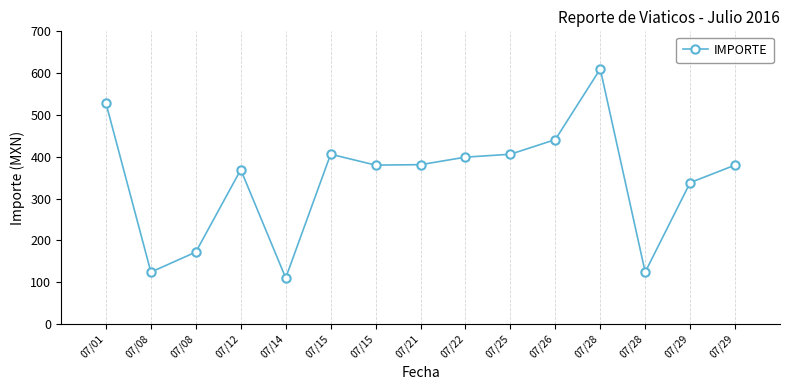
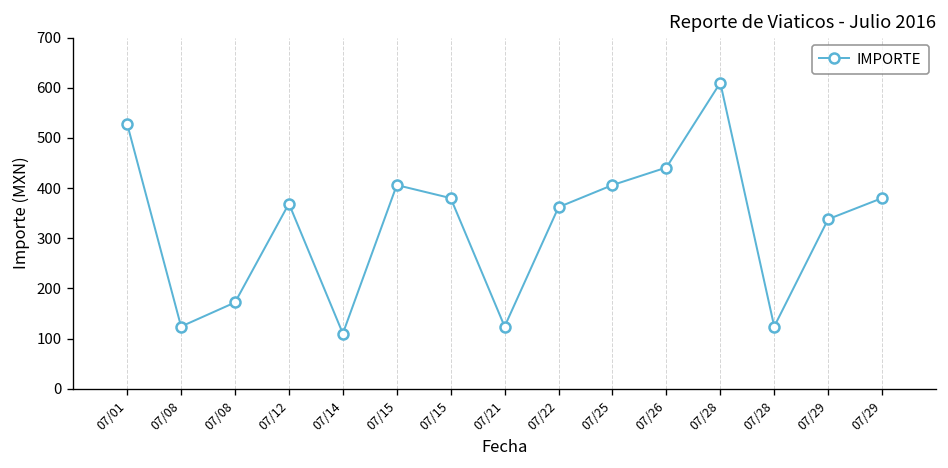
  {
    "07/01": 530,
    "07/12": 370,
    "07/14": 110,
-   "07/21": 380,
-   "07/22": 400,
+   "07/21": 120,
+   "07/22": 360,
    "07/25": 410,
    "07/26": 440
  }
